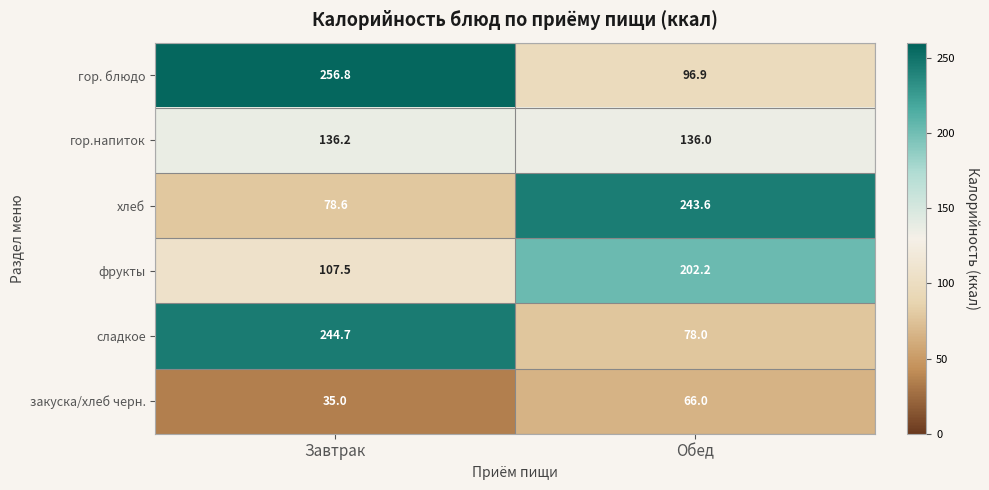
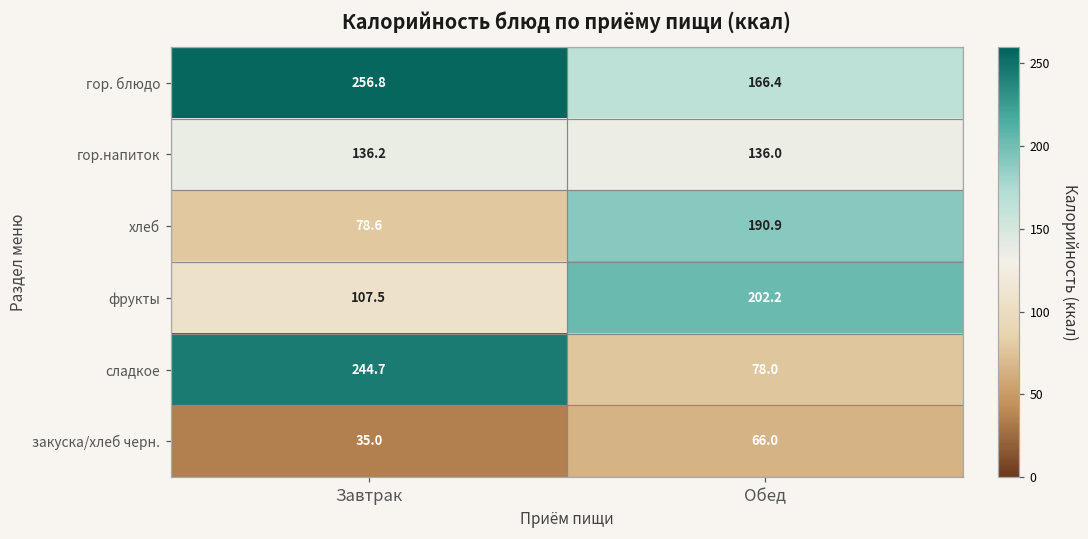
  {
    "гор. блюдо": {
      "Завтрак": 256.8,
-     "Обед": 96.9
+     "Обед": 166.4
    },
    "гор.напиток": {
      "Завтрак": 136.2,
      "Обед": 136.0
    },
    "хлеб": {
      "Завтрак": 78.6,
-     "Обед": 243.6
+     "Обед": 190.9
    },
    "фрукты": {
      "Завтрак": 107.5,
      "Обед": 202.2
    },
    "сладкое": {
      "Завтрак": 244.7,
      "Обед": 78.0
    },
    "закуска/хлеб черн.": {
      "Завтрак": 35.0,
      "Обед": 66.0
    }
  }
